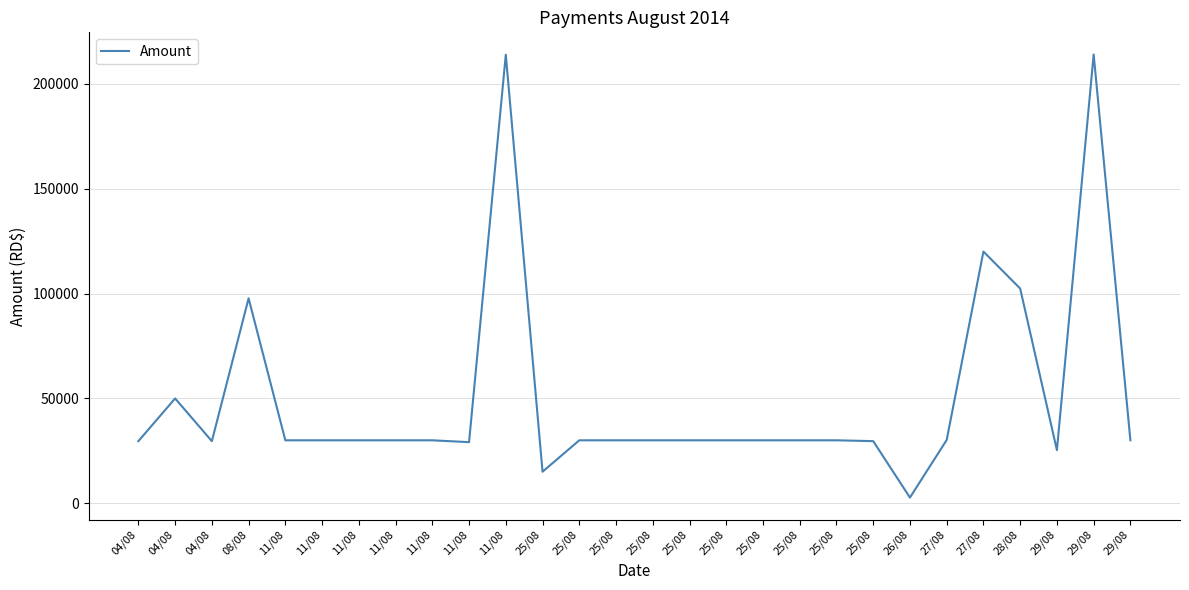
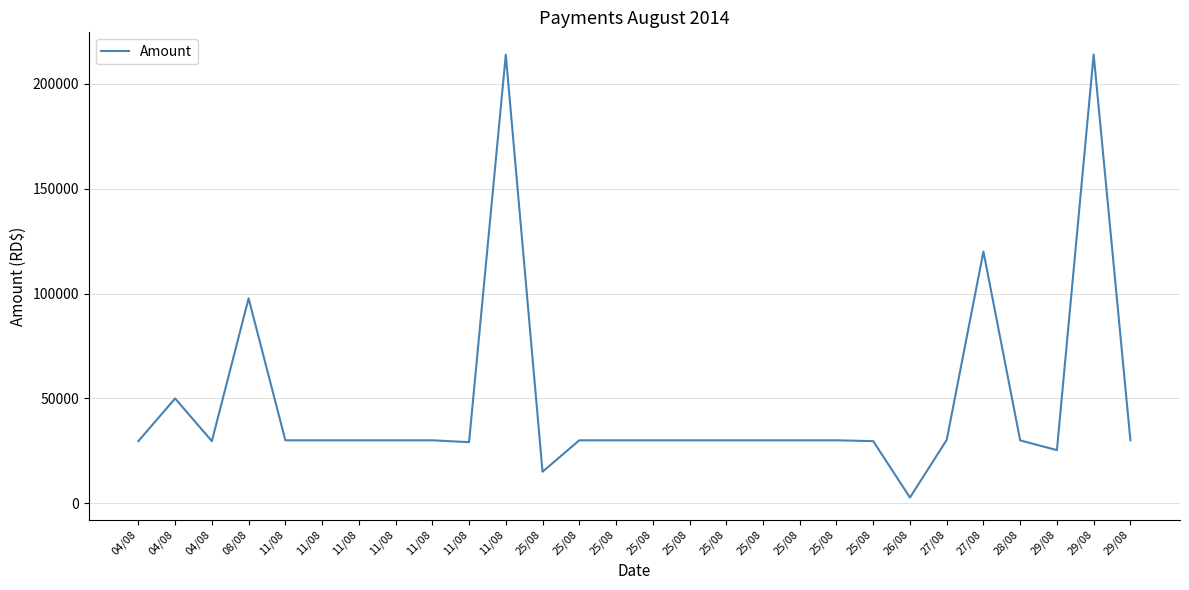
  {
    "08/08": 98000,
    "26/08": 3000,
-   "28/08": 102000
+   "28/08": 30000
  }
